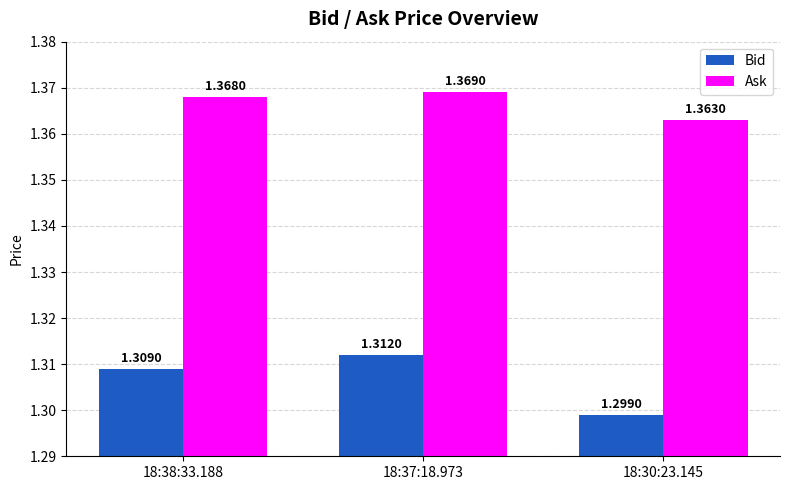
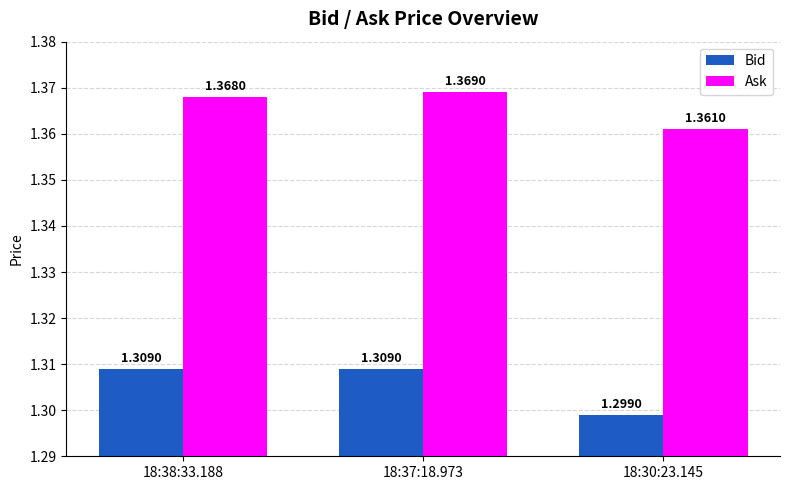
  {
    "Bid": {
      "18:38:33.188": 1.3090,
-     "18:37:18.973": 1.3120,
+     "18:37:18.973": 1.3090,
      "18:30:23.145": 1.2990
    },
    "Ask": {
      "18:38:33.188": 1.3680,
      "18:37:18.973": 1.3690,
-     "18:30:23.145": 1.3630
+     "18:30:23.145": 1.3610
    }
  }
